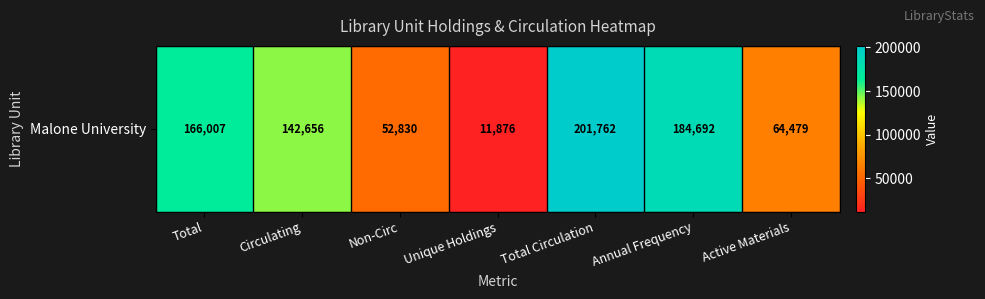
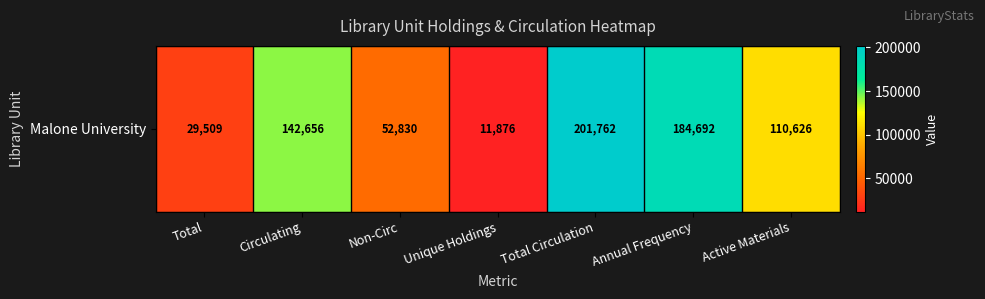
  {
    "Malone University": {
-     "Total": "166,007",
+     "Total": "29,509",
      "Circulating": "142,656",
      "Non-Circ": "52,830",
      "Unique Holdings": "11,876",
      "Total Circulation": "201,762",
      "Annual Frequency": "184,692",
-     "Active Materials": "64,479"
+     "Active Materials": "110,626"
    }
  }
